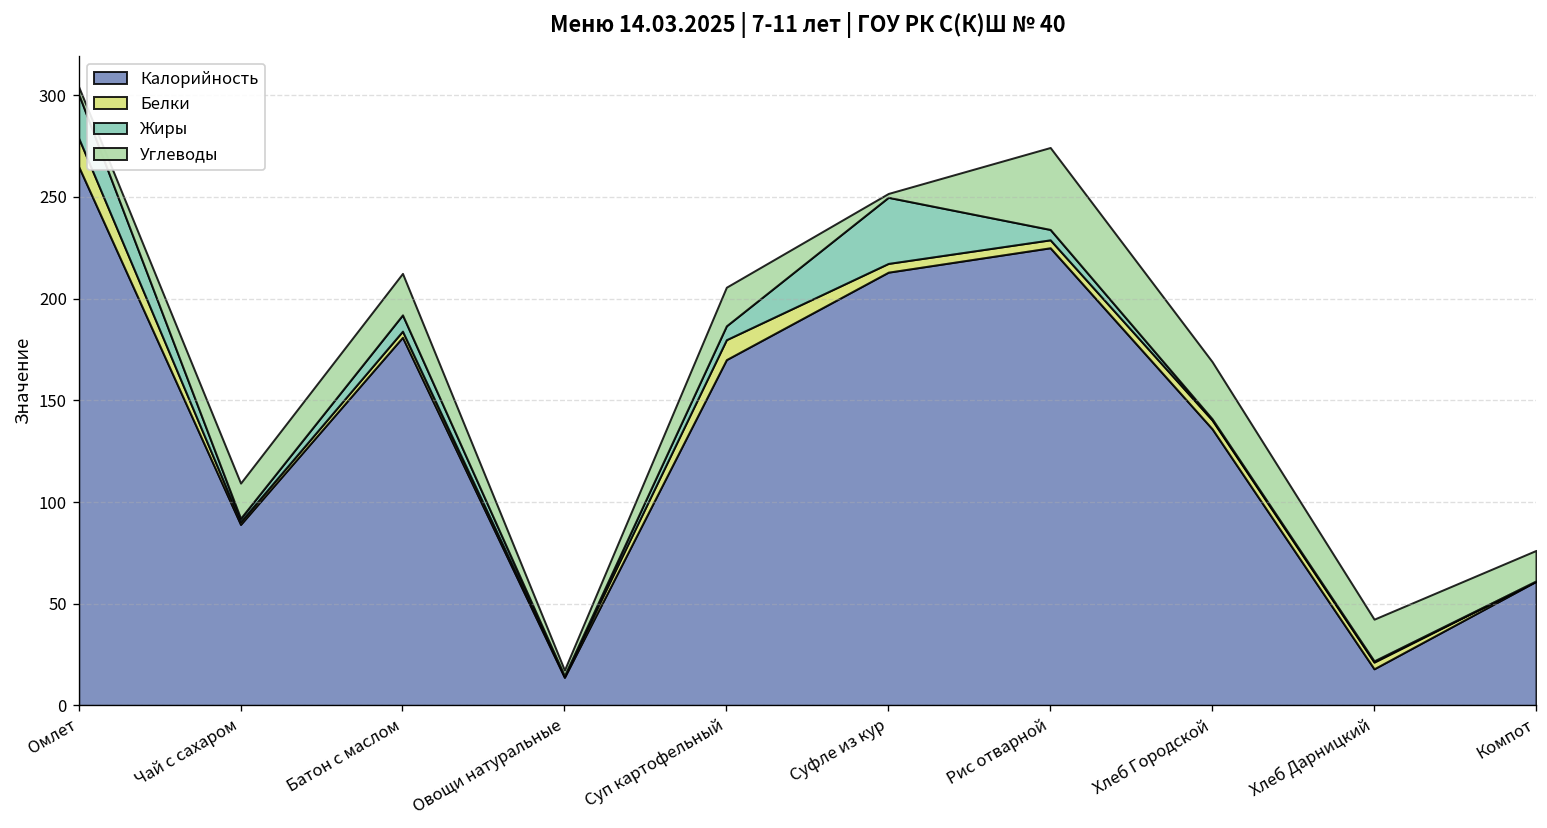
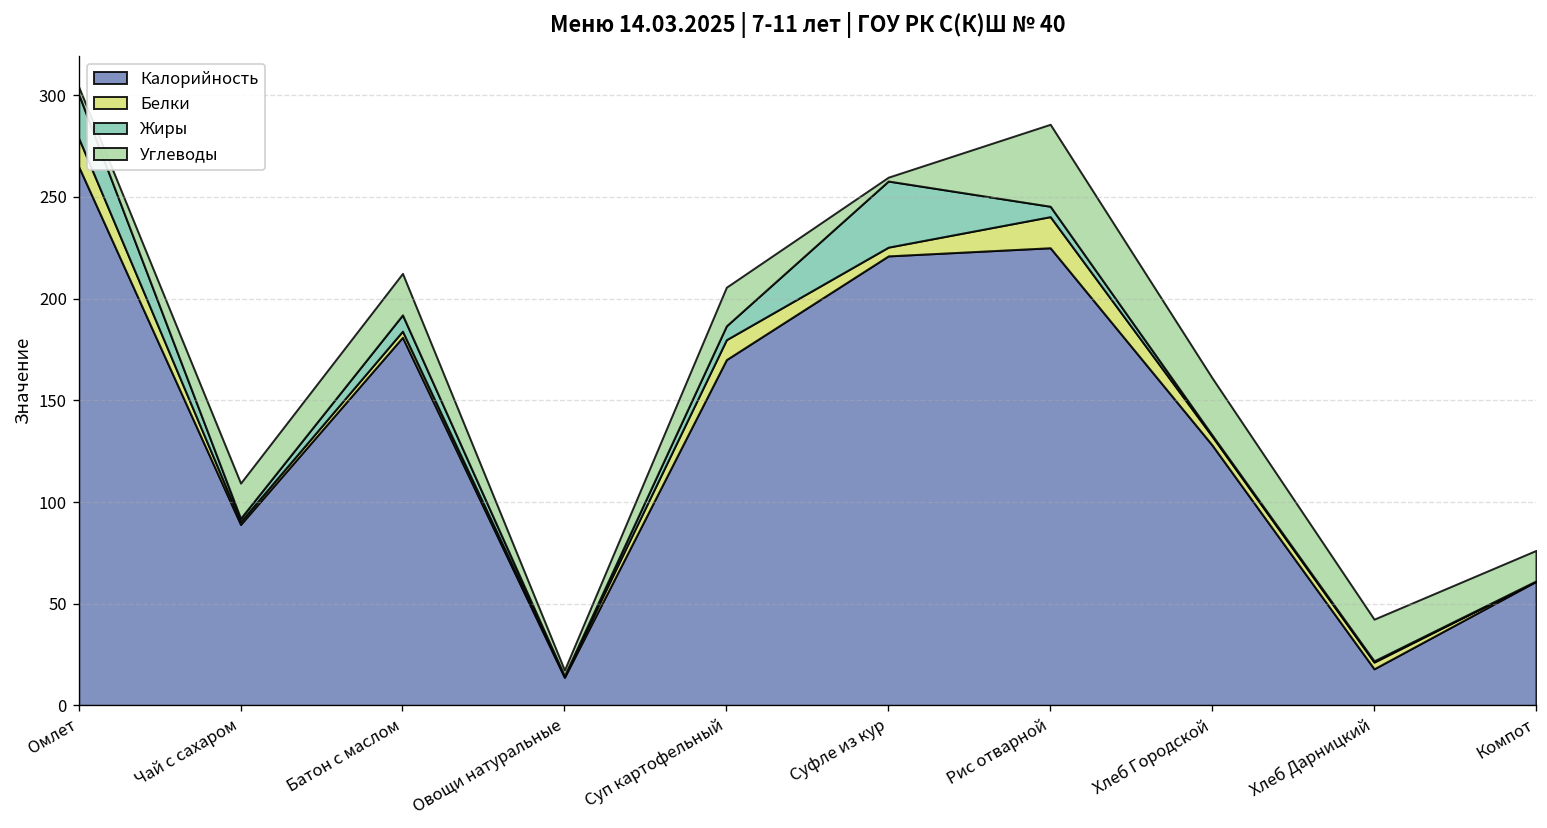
  {
    "Калорийность": {
      "Омлет": 265,
      "Батон с маслом": 181,
      "Суп картофельный": 170,
-     "Суфле из кур": 213,
+     "Суфле из кур": 221,
      "Рис отварной": 225,
-     "Хлеб Городской": 136,
+     "Хлеб Городской": 128,
      "Хлеб Дарницкий": 18
    },
    "Белки": {
      "Омлет": 14,
      "Батон с маслом": 3,
      "Суп картофельный": 10,
      "Суфле из кур": 4,
-     "Рис отварной": 4
+     "Рис отварной": 15
    }
  }
